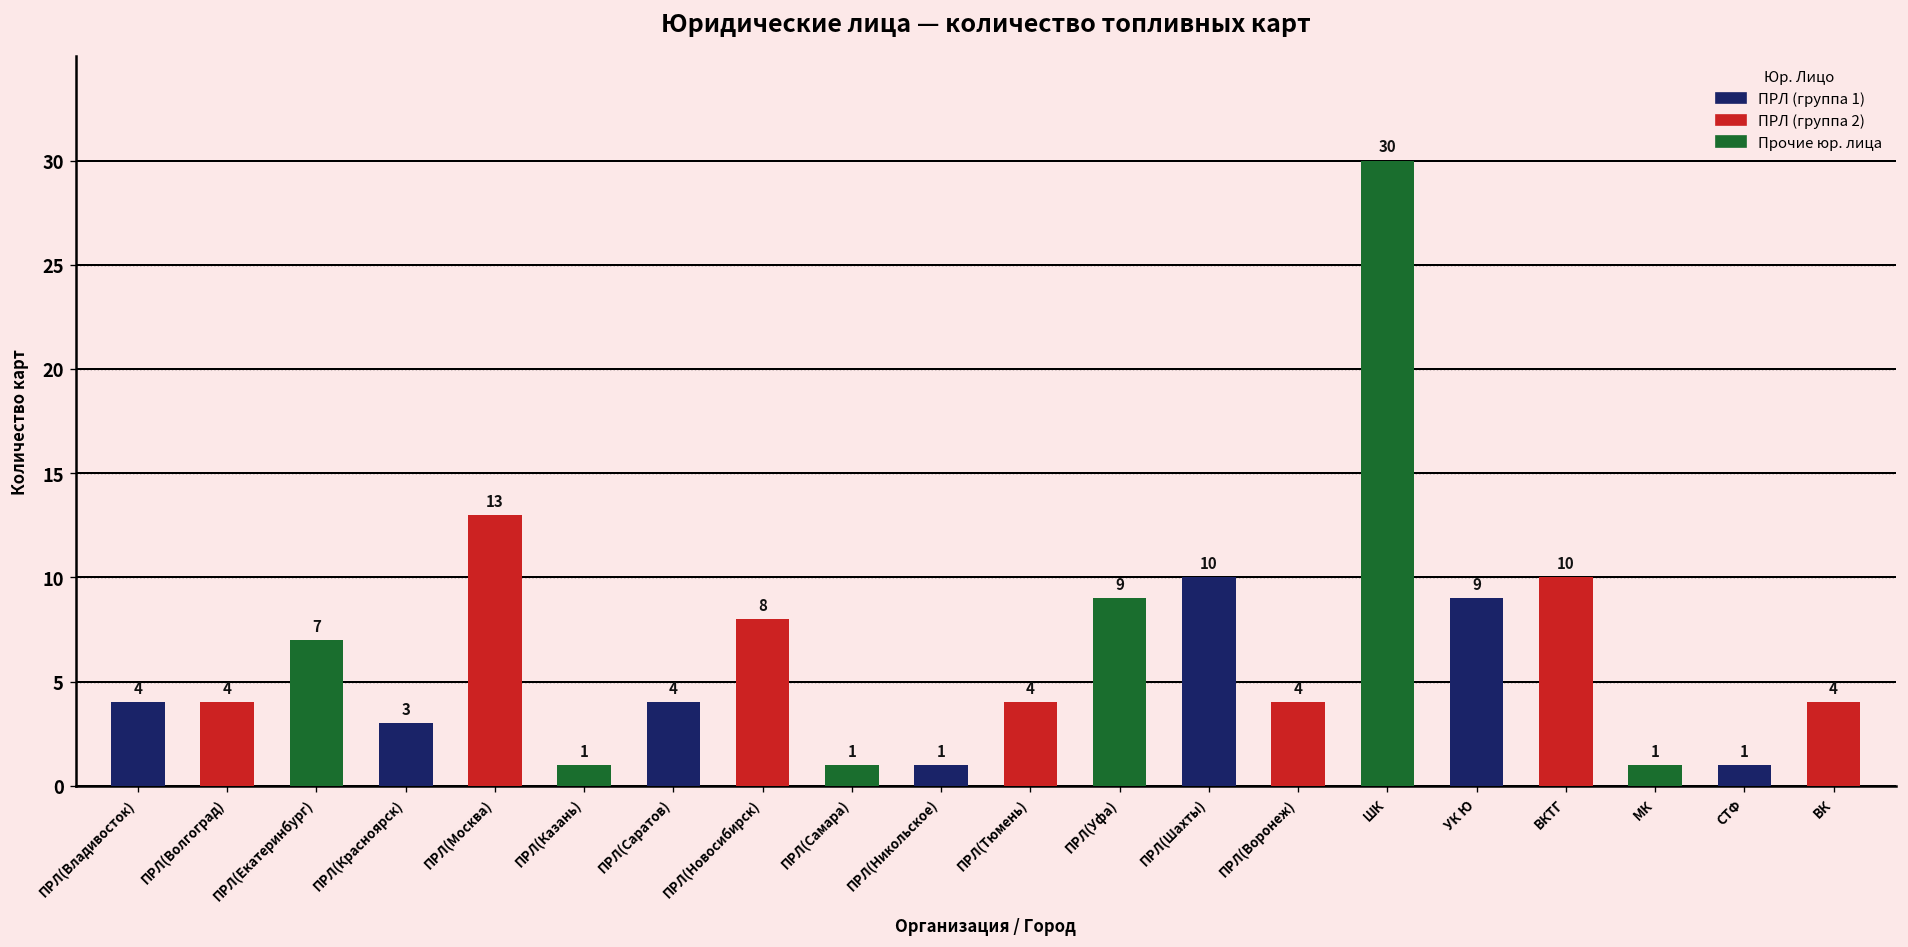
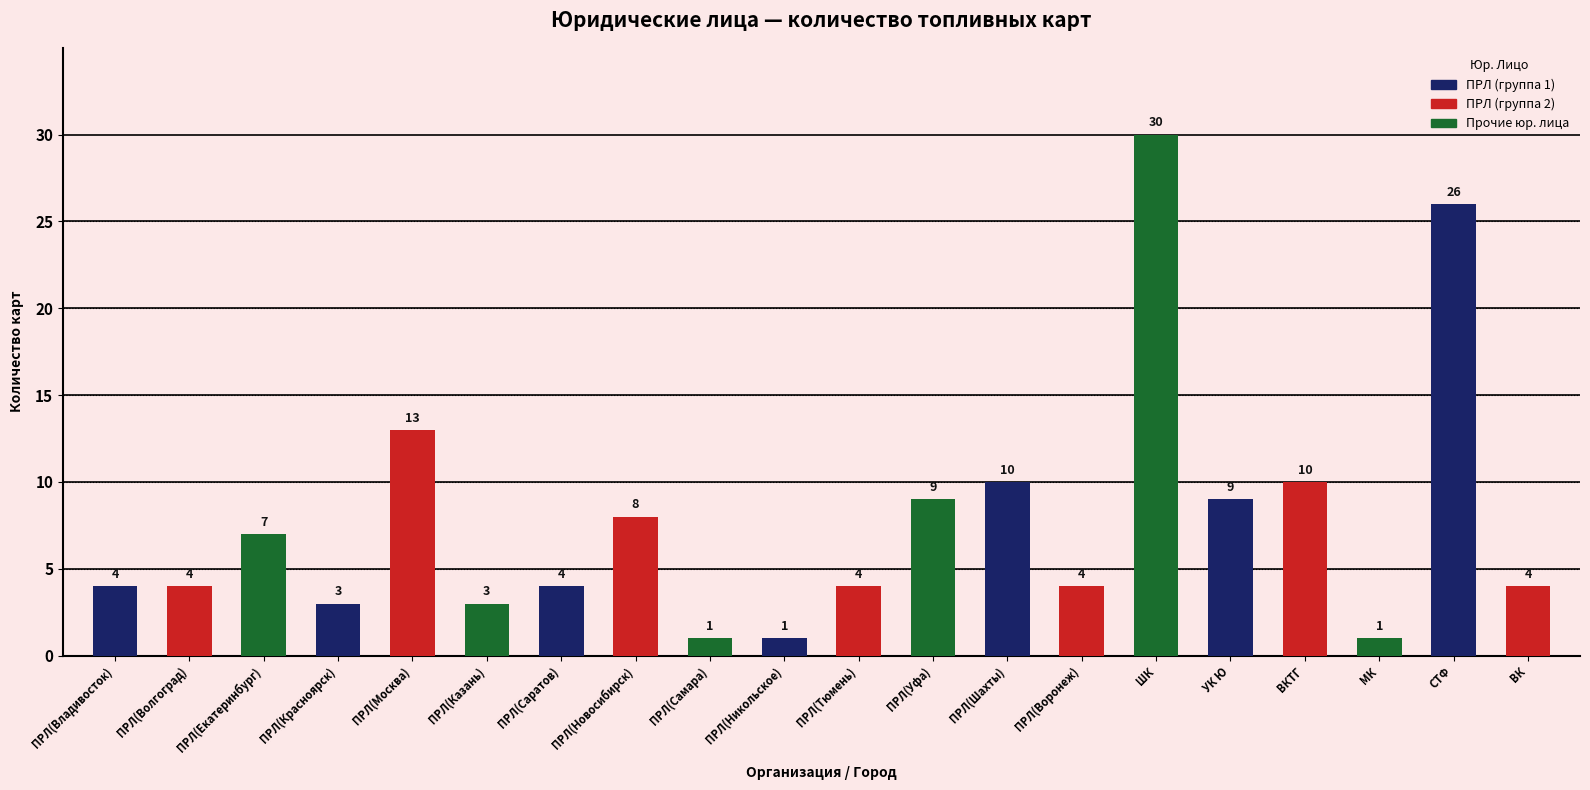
  {
    "ПРЛ(Владивосток)": 4,
    "ПРЛ(Волгоград)": 4,
    "ПРЛ(Екатеринбург)": 7,
    "ПРЛ(Красноярск)": 3,
    "ПРЛ(Москва)": 13,
-   "ПРЛ(Казань)": 1,
+   "ПРЛ(Казань)": 3,
    "ПРЛ(Саратов)": 4,
    "ПРЛ(Новосибирск)": 8,
    "ПРЛ(Самара)": 1,
    "ПРЛ(Никольское)": 1,
    "ПРЛ(Тюмень)": 4,
    "ПРЛ(Уфа)": 9,
    "ПРЛ(Шахты)": 10,
    "ПРЛ(Воронеж)": 4,
    "ШК": 30,
    "УК Ю": 9,
    "ВКТГ": 10,
    "МК": 1,
-   "СТФ": 1,
+   "СТФ": 26,
    "ВК": 4
  }
